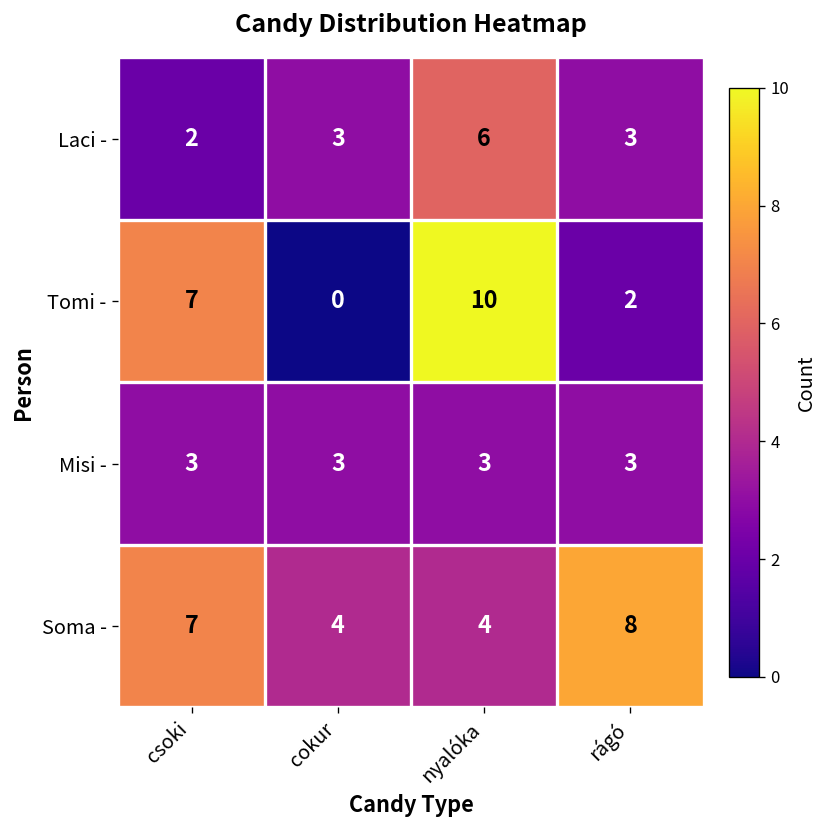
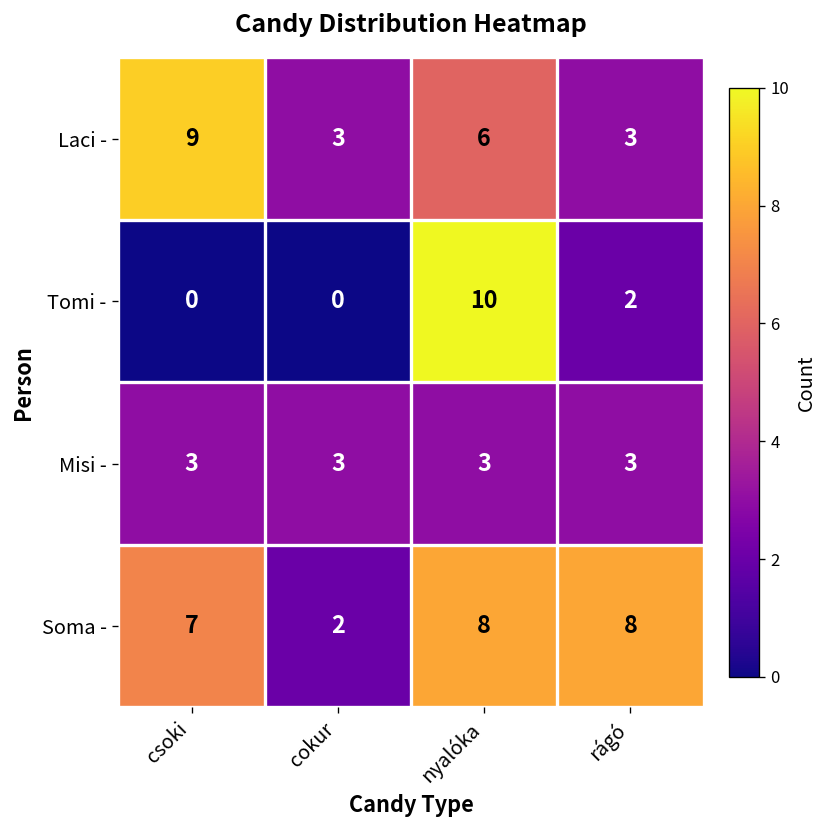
  {
    "Laci -": {
-     "csoki": 2,
+     "csoki": 9,
      "cokur": 3,
      "nyalóka": 6,
      "rágó": 3
    },
    "Tomi -": {
-     "csoki": 7,
+     "csoki": 0,
      "cokur": 0,
      "nyalóka": 10,
      "rágó": 2
    },
    "Misi -": {
      "csoki": 3,
      "cokur": 3,
      "nyalóka": 3,
      "rágó": 3
    },
    "Soma -": {
      "csoki": 7,
-     "cokur": 4,
-     "nyalóka": 4,
+     "cokur": 2,
+     "nyalóka": 8,
      "rágó": 8
    }
  }
